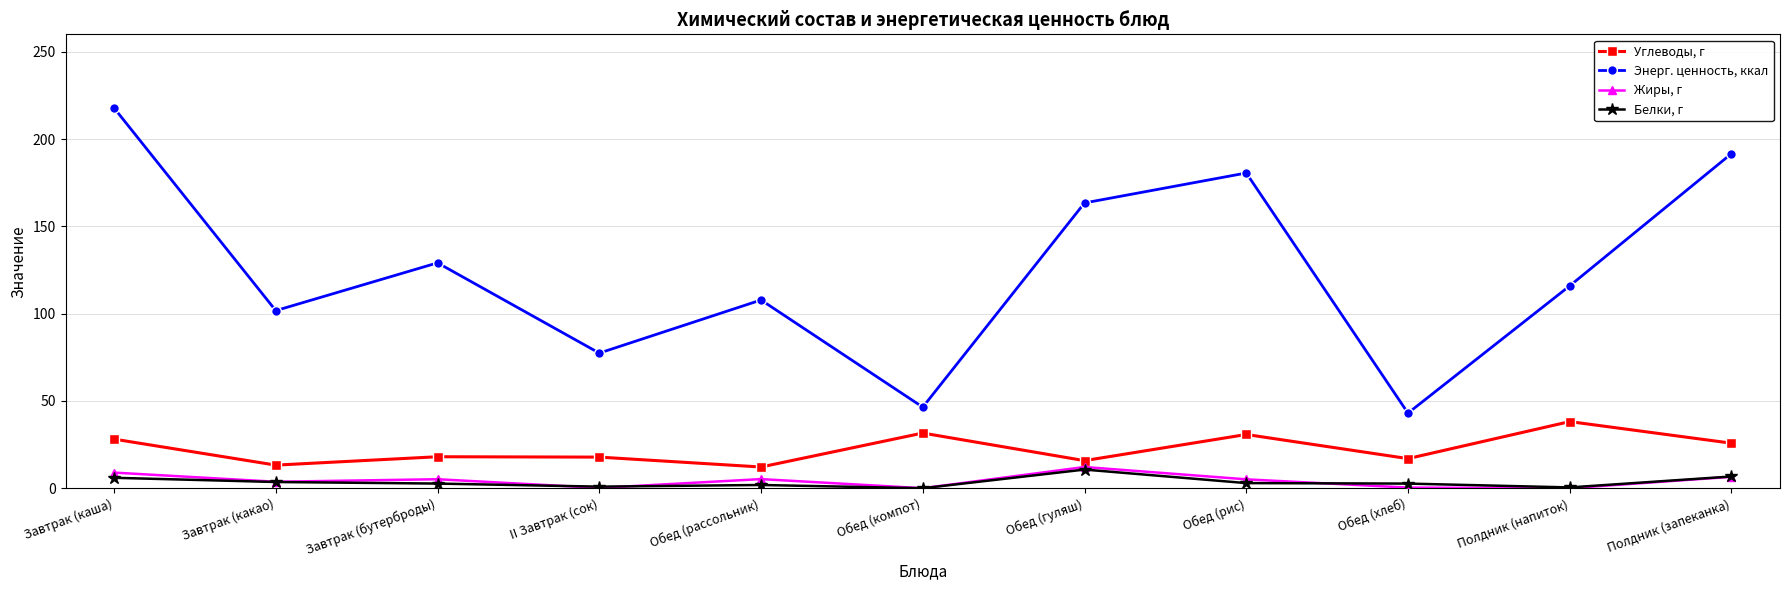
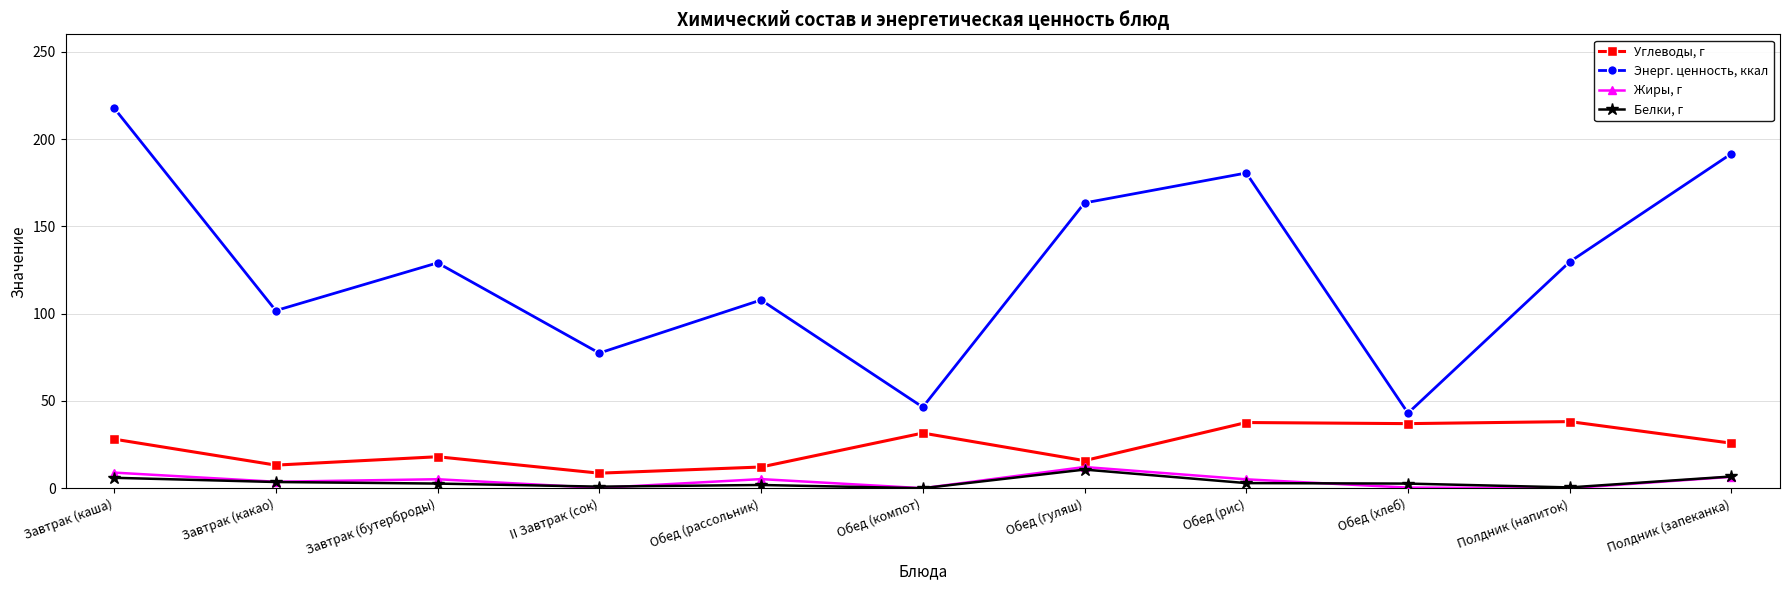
  {
    "Углеводы, г": {
      "Завтрак (каша)": 28,
      "Завтрак (какао)": 13,
      "Завтрак (бутерброды)": 18,
-     "II Завтрак (сок)": 18,
+     "II Завтрак (сок)": 9,
      "Обед (рассольник)": 12,
      "Обед (компот)": 32,
      "Обед (гуляш)": 16,
-     "Обед (рис)": 31,
-     "Обед (хлеб)": 17,
+     "Обед (рис)": 38,
+     "Обед (хлеб)": 37,
      "Полдник (напиток)": 38,
      "Полдник (запеканка)": 26
    },
    "Энерг. ценность, ккал": {
      "Завтрак (каша)": 218,
      "Завтрак (какао)": 102,
      "Завтрак (бутерброды)": 129,
      "II Завтрак (сок)": 77,
      "Обед (рассольник)": 108,
      "Обед (компот)": 46,
      "Обед (гуляш)": 163,
      "Обед (рис)": 181,
      "Обед (хлеб)": 43,
-     "Полдник (напиток)": 116,
+     "Полдник (напиток)": 130,
      "Полдник (запеканка)": 192
    },
    "Жиры, г": {
      "Завтрак (каша)": 9,
      "Завтрак (бутерброды)": 5,
      "Обед (рассольник)": 5,
      "Обед (гуляш)": 12,
      "Обед (рис)": 5,
      "Обед (хлеб)": 0
    },
    "Белки, г": {
      "Завтрак (каша)": 6,
      "Завтрак (бутерброды)": 3,
      "Обед (рассольник)": 2,
      "Обед (гуляш)": 11,
      "Обед (рис)": 3,
      "Обед (хлеб)": 3
    }
  }
